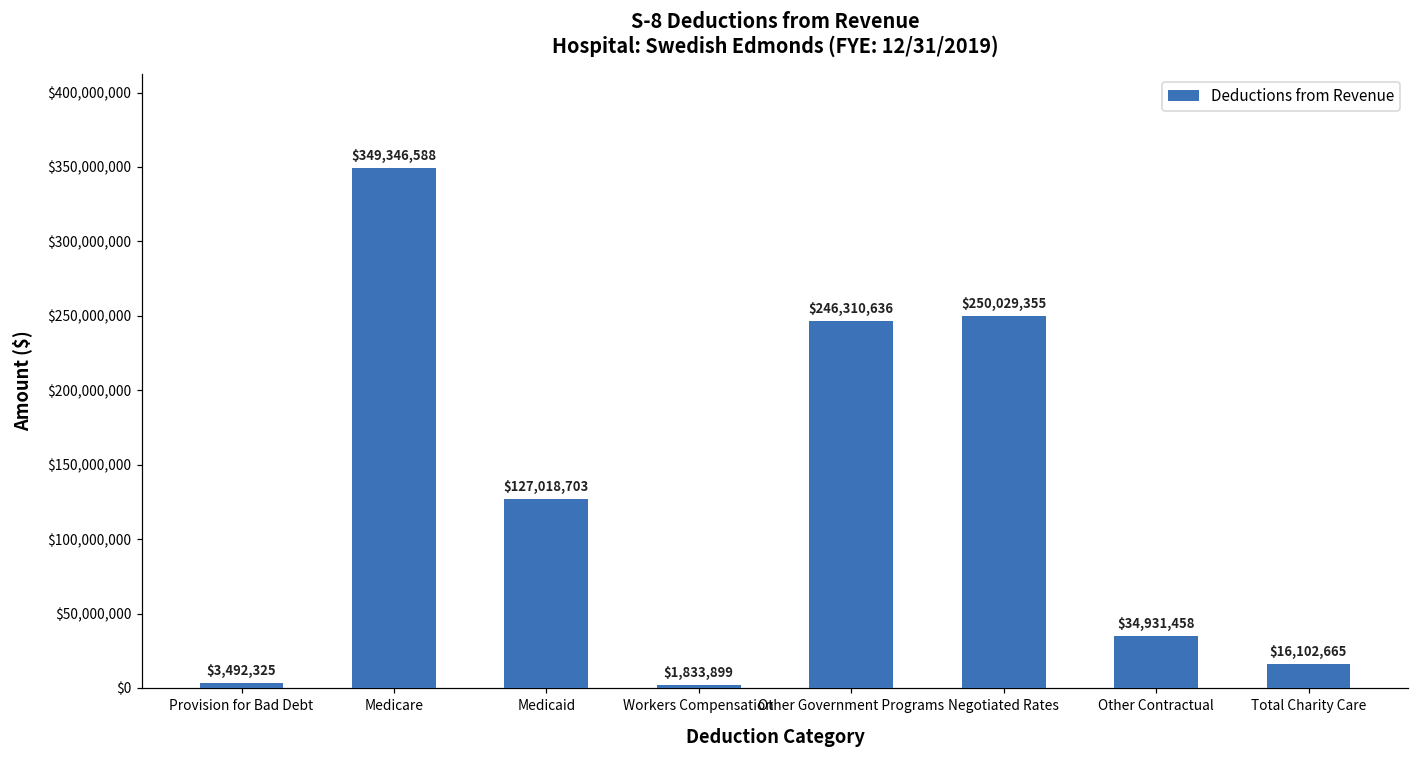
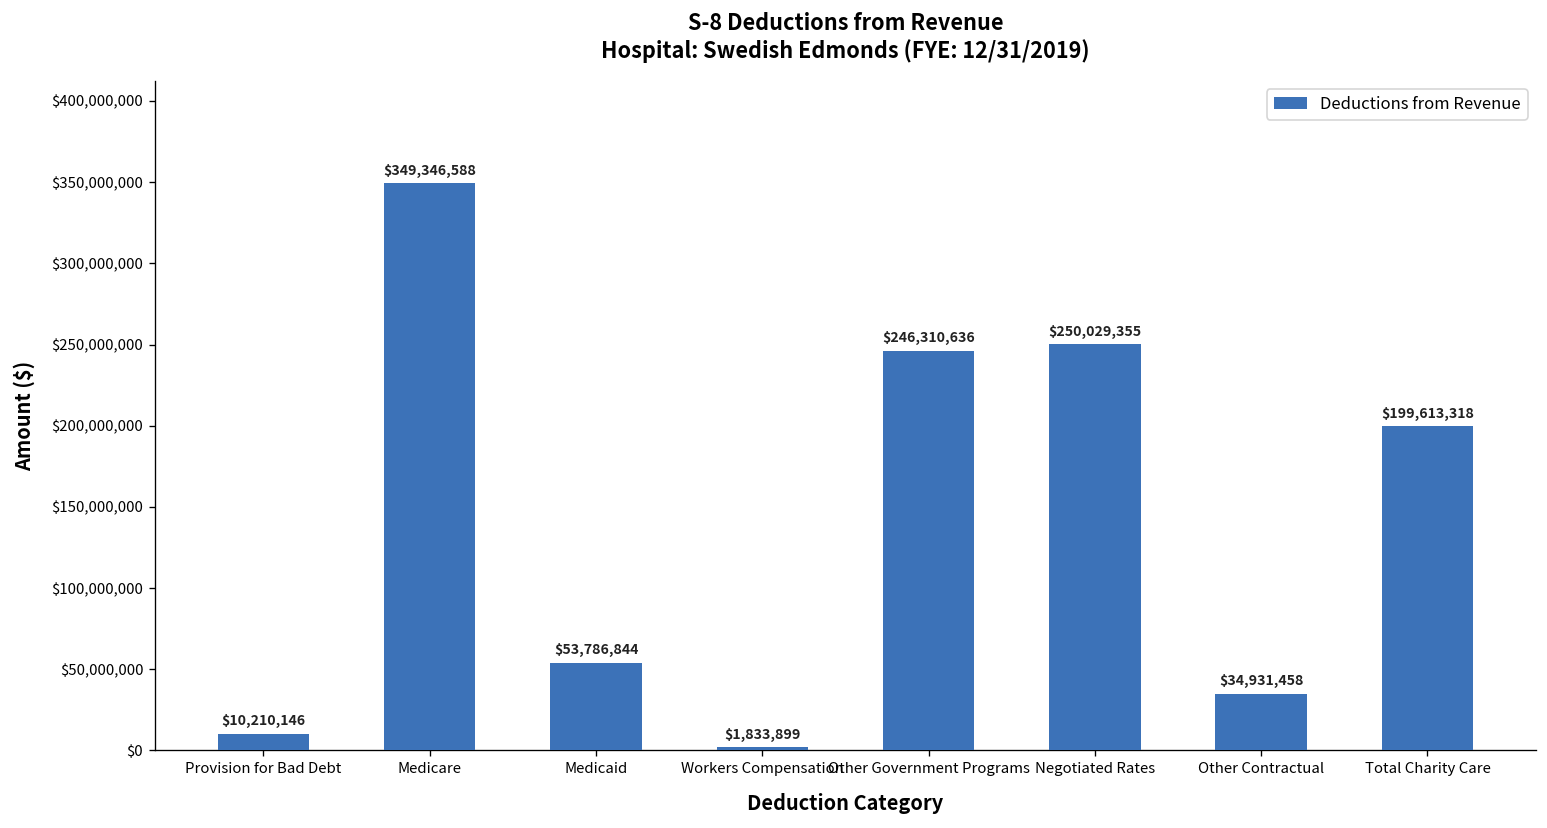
  {
-   "Provision for Bad Debt": "$3,492,325",
+   "Provision for Bad Debt": "$10,210,146",
    "Medicare": "$349,346,588",
-   "Medicaid": "$127,018,703",
+   "Medicaid": "$53,786,844",
    "Workers Compensation": "$1,833,899",
    "Other Government Programs": "$246,310,636",
    "Negotiated Rates": "$250,029,355",
    "Other Contractual": "$34,931,458",
-   "Total Charity Care": "$16,102,665"
+   "Total Charity Care": "$199,613,318"
  }
